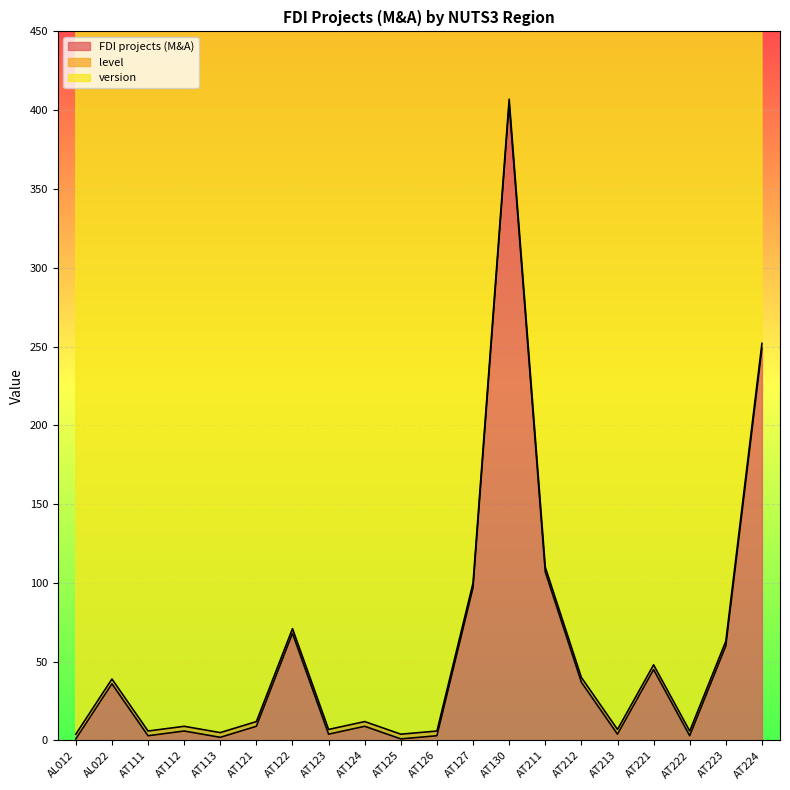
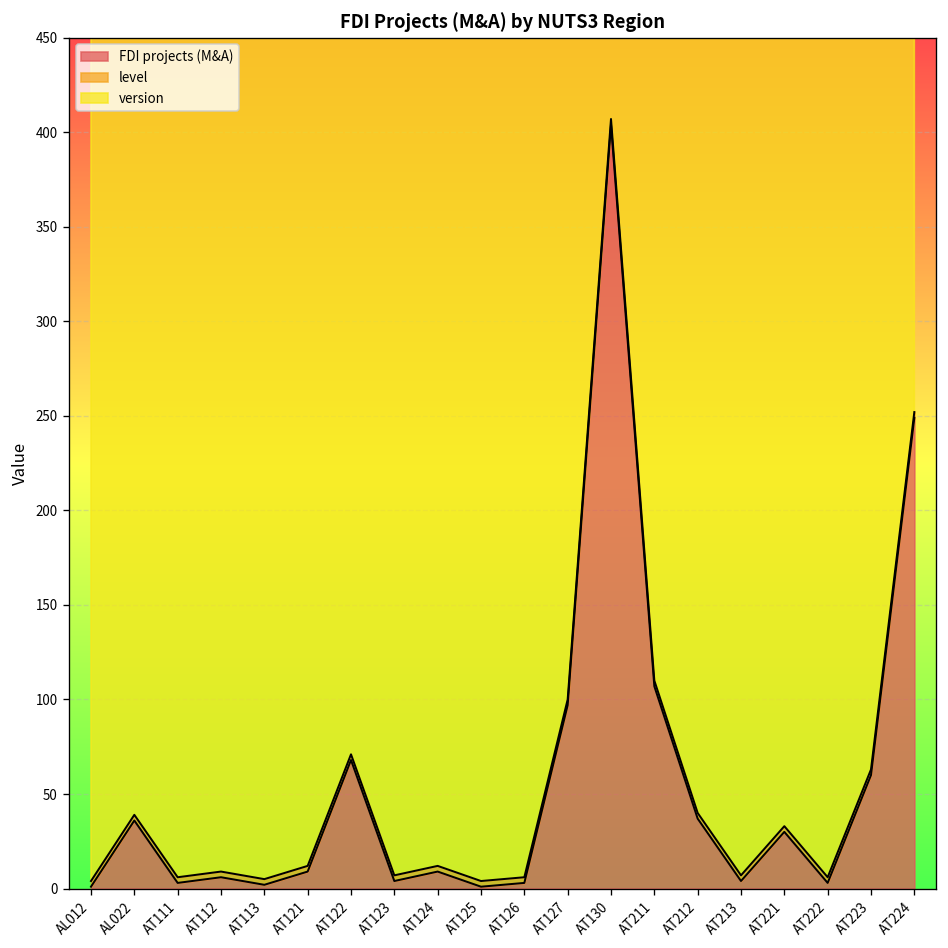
  {
    "FDI projects (M&A)": {
      "AL012": 1,
      "AL022": 36,
      "AT111": 3,
      "AT112": 6,
      "AT113": 2,
      "AT121": 9,
      "AT122": 68,
      "AT123": 4,
      "AT124": 9,
      "AT125": 1,
      "AT126": 3,
      "AT127": 97,
      "AT130": 404,
      "AT211": 107,
      "AT212": 37,
      "AT213": 4,
-     "AT221": 45,
+     "AT221": 30,
      "AT222": 3,
      "AT223": 60,
      "AT224": 249
    },
    "level": {
      "AL012": 3,
      "AL022": 3,
      "AT111": 3,
      "AT112": 3,
      "AT113": 3,
      "AT121": 3,
      "AT122": 3,
      "AT123": 3,
      "AT124": 3,
      "AT125": 3,
      "AT126": 3,
      "AT127": 3,
      "AT130": 3,
      "AT211": 3,
      "AT212": 3,
      "AT213": 3,
      "AT221": 3,
      "AT222": 3,
      "AT223": 3,
      "AT224": 3
    }
  }
